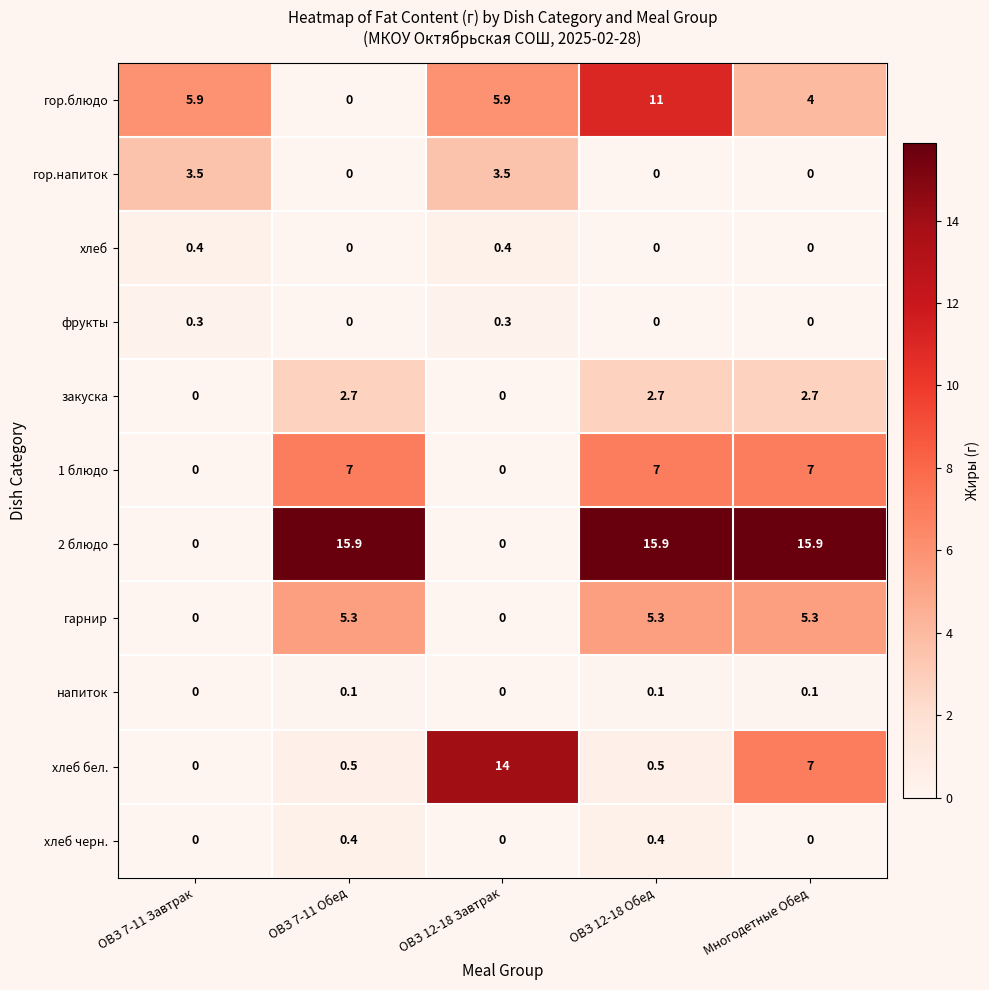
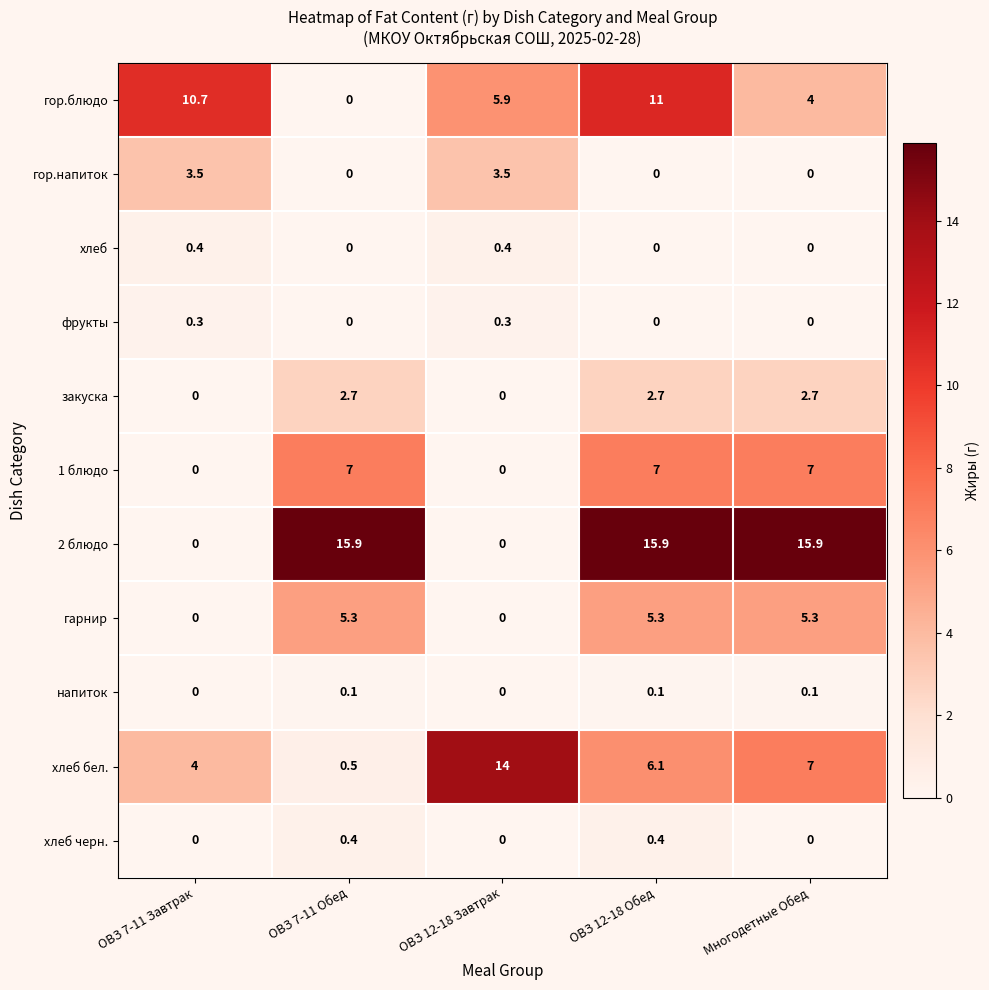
  {
    "гор.блюдо": {
-     "ОВЗ 7-11 Завтрак": 5.9,
+     "ОВЗ 7-11 Завтрак": 10.7,
      "ОВЗ 7-11 Обед": 0,
      "ОВЗ 12-18 Завтрак": 5.9,
      "ОВЗ 12-18 Обед": 11,
      "Многодетные Обед": 4
    },
    "гор.напиток": {
      "ОВЗ 7-11 Завтрак": 3.5,
      "ОВЗ 7-11 Обед": 0,
      "ОВЗ 12-18 Завтрак": 3.5,
      "ОВЗ 12-18 Обед": 0,
      "Многодетные Обед": 0
    },
    "хлеб": {
      "ОВЗ 7-11 Завтрак": 0.4,
      "ОВЗ 7-11 Обед": 0,
      "ОВЗ 12-18 Завтрак": 0.4,
      "ОВЗ 12-18 Обед": 0,
      "Многодетные Обед": 0
    },
    "фрукты": {
      "ОВЗ 7-11 Завтрак": 0.3,
      "ОВЗ 7-11 Обед": 0,
      "ОВЗ 12-18 Завтрак": 0.3,
      "ОВЗ 12-18 Обед": 0,
      "Многодетные Обед": 0
    },
    "закуска": {
      "ОВЗ 7-11 Завтрак": 0,
      "ОВЗ 7-11 Обед": 2.7,
      "ОВЗ 12-18 Завтрак": 0,
      "ОВЗ 12-18 Обед": 2.7,
      "Многодетные Обед": 2.7
    },
    "1 блюдо": {
      "ОВЗ 7-11 Завтрак": 0,
      "ОВЗ 7-11 Обед": 7,
      "ОВЗ 12-18 Завтрак": 0,
      "ОВЗ 12-18 Обед": 7,
      "Многодетные Обед": 7
    },
    "2 блюдо": {
      "ОВЗ 7-11 Завтрак": 0,
      "ОВЗ 7-11 Обед": 15.9,
      "ОВЗ 12-18 Завтрак": 0,
      "ОВЗ 12-18 Обед": 15.9,
      "Многодетные Обед": 15.9
    },
    "гарнир": {
      "ОВЗ 7-11 Завтрак": 0,
      "ОВЗ 7-11 Обед": 5.3,
      "ОВЗ 12-18 Завтрак": 0,
      "ОВЗ 12-18 Обед": 5.3,
      "Многодетные Обед": 5.3
    },
    "напиток": {
      "ОВЗ 7-11 Завтрак": 0,
      "ОВЗ 7-11 Обед": 0.1,
      "ОВЗ 12-18 Завтрак": 0,
      "ОВЗ 12-18 Обед": 0.1,
      "Многодетные Обед": 0.1
    },
    "хлеб бел.": {
-     "ОВЗ 7-11 Завтрак": 0,
+     "ОВЗ 7-11 Завтрак": 4,
      "ОВЗ 7-11 Обед": 0.5,
      "ОВЗ 12-18 Завтрак": 14,
-     "ОВЗ 12-18 Обед": 0.5,
+     "ОВЗ 12-18 Обед": 6.1,
      "Многодетные Обед": 7
    },
    "хлеб черн.": {
      "ОВЗ 7-11 Завтрак": 0,
      "ОВЗ 7-11 Обед": 0.4,
      "ОВЗ 12-18 Завтрак": 0,
      "ОВЗ 12-18 Обед": 0.4,
      "Многодетные Обед": 0
    }
  }
